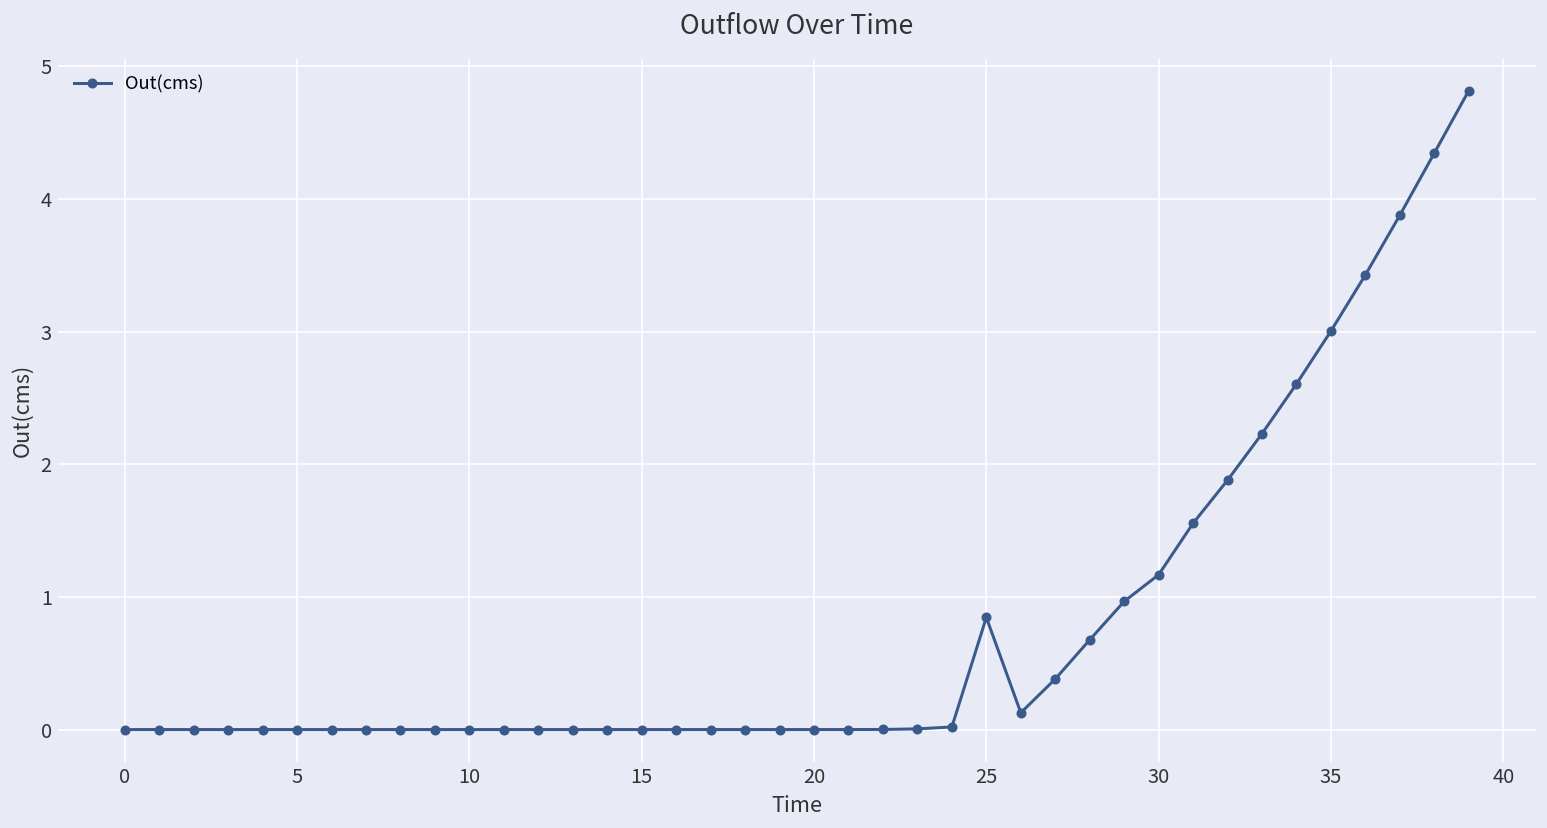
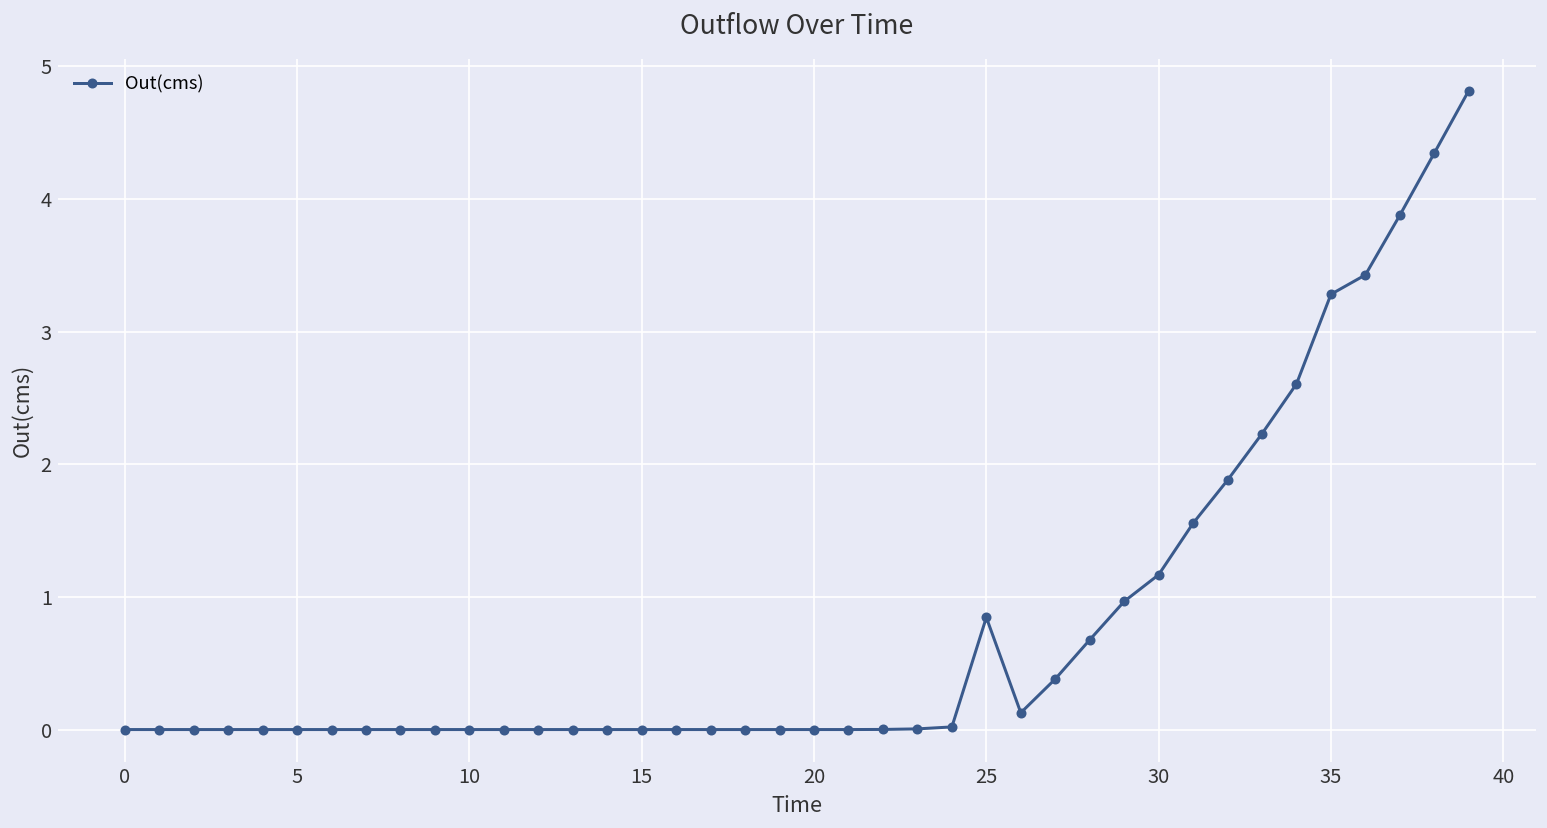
  {
    "0": 0.00,
    "5": 0.00,
    "10": 0.00,
    "15": 0.00,
    "20": 0.00,
    "25": 0.85,
    "30": 1.17,
-   "35": 3.00
+   "35": 3.28
  }
